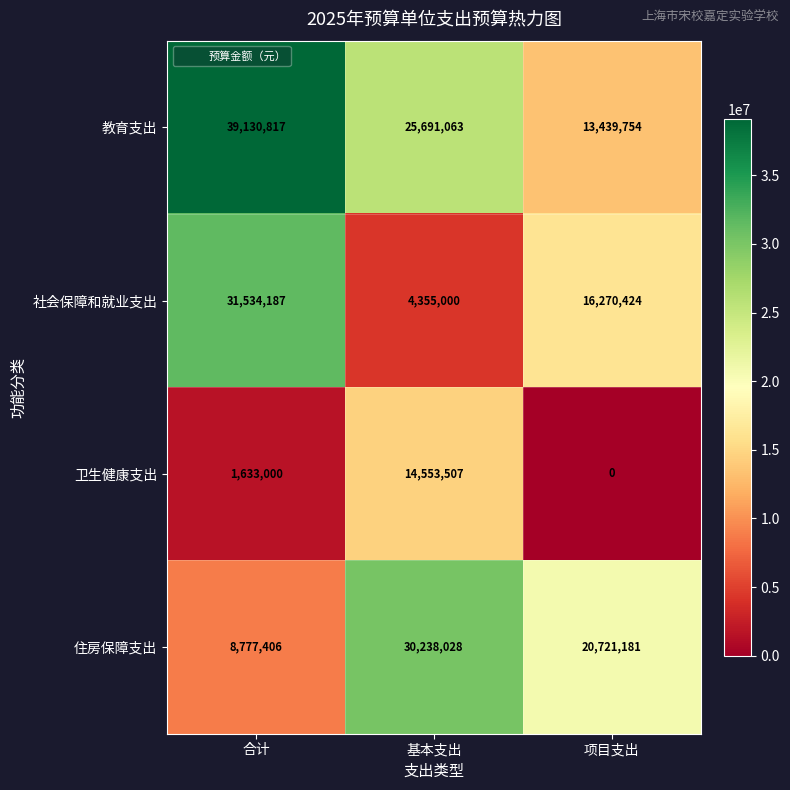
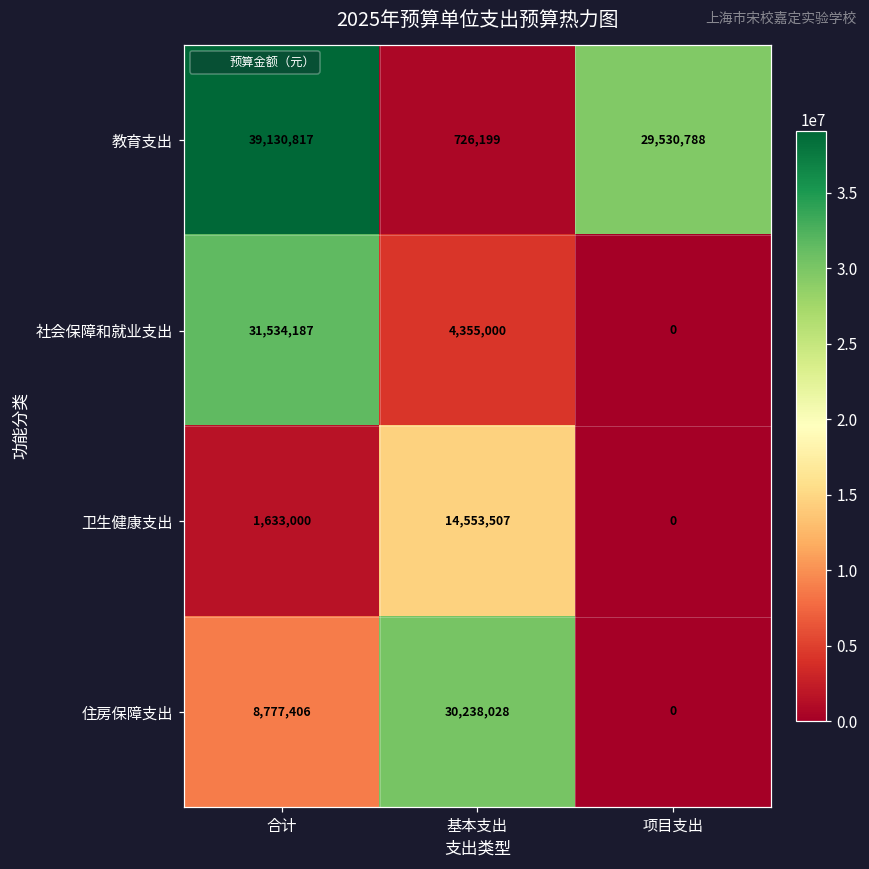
  {
    "教育支出": {
      "合计": "39,130,817",
-     "基本支出": "25,691,063",
-     "项目支出": "13,439,754"
+     "基本支出": "726,199",
+     "项目支出": "29,530,788"
    },
    "社会保障和就业支出": {
      "合计": "31,534,187",
      "基本支出": "4,355,000",
-     "项目支出": "16,270,424"
+     "项目支出": "0"
    },
    "卫生健康支出": {
      "合计": "1,633,000",
      "基本支出": "14,553,507",
      "项目支出": "0"
    },
    "住房保障支出": {
      "合计": "8,777,406",
      "基本支出": "30,238,028",
-     "项目支出": "20,721,181"
+     "项目支出": "0"
    }
  }
